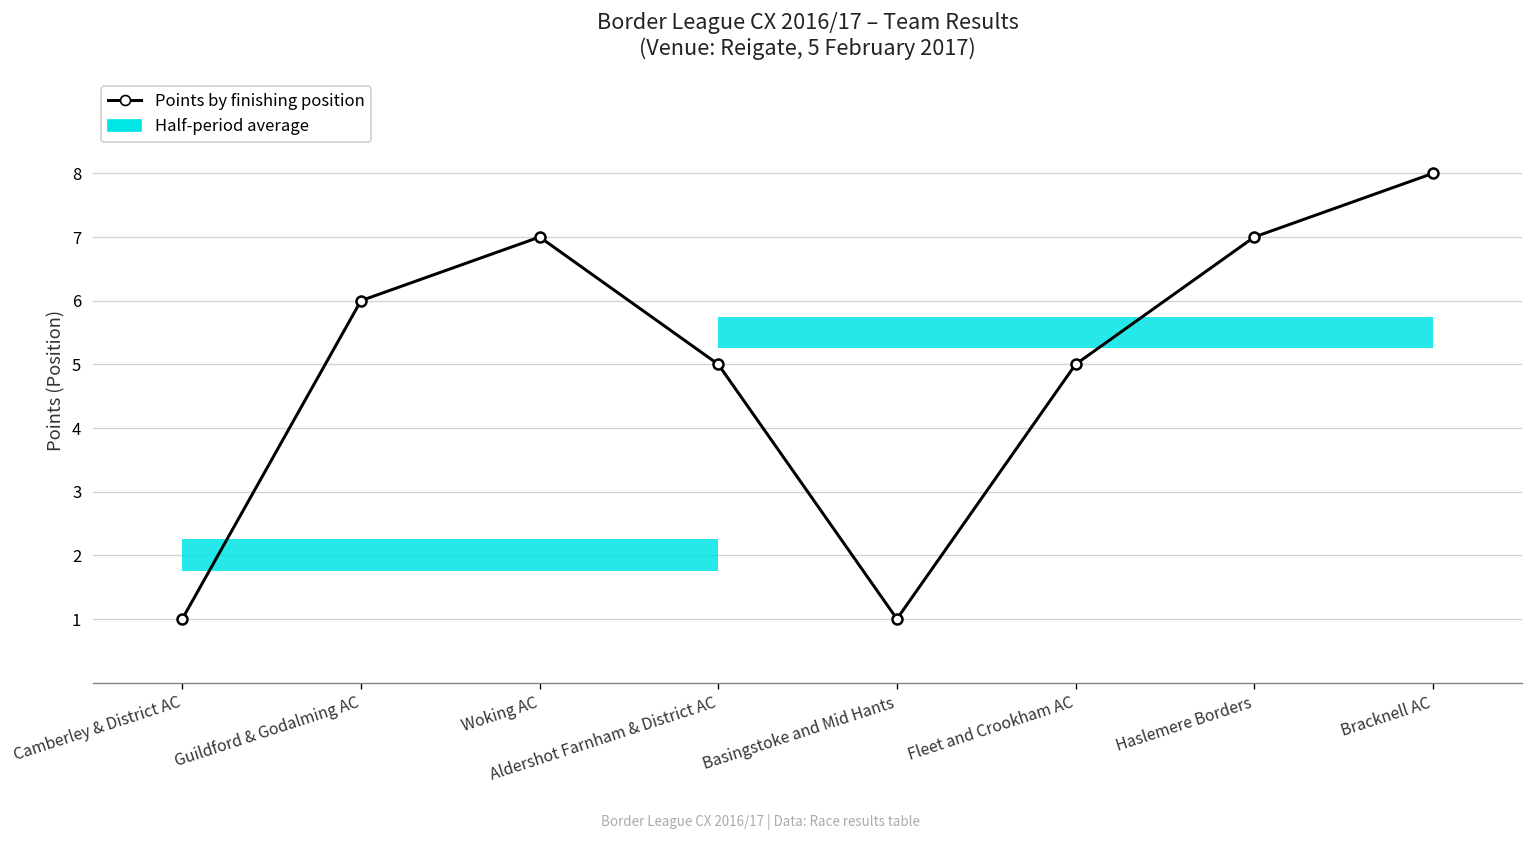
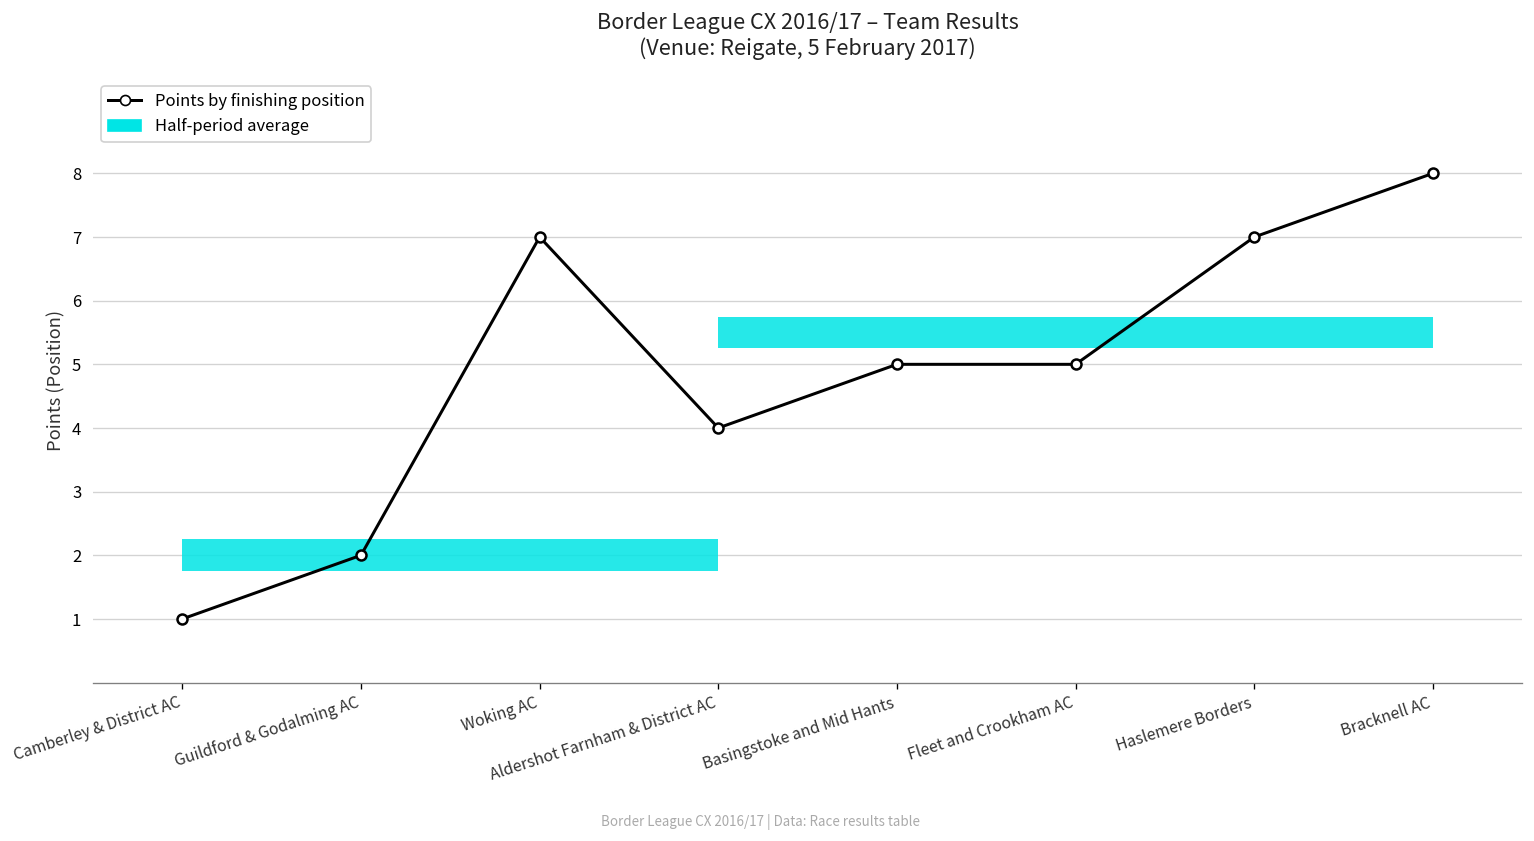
  {
    "Points by finishing position": {
      "Camberley & District AC": 1,
-     "Guildford & Godalming AC": 6,
+     "Guildford & Godalming AC": 2,
      "Woking AC": 7,
-     "Aldershot Farnham & District AC": 5,
-     "Basingstoke and Mid Hants": 1,
+     "Aldershot Farnham & District AC": 4,
+     "Basingstoke and Mid Hants": 5,
      "Fleet and Crookham AC": 5,
      "Haslemere Borders": 7,
      "Bracknell AC": 8
    }
  }
